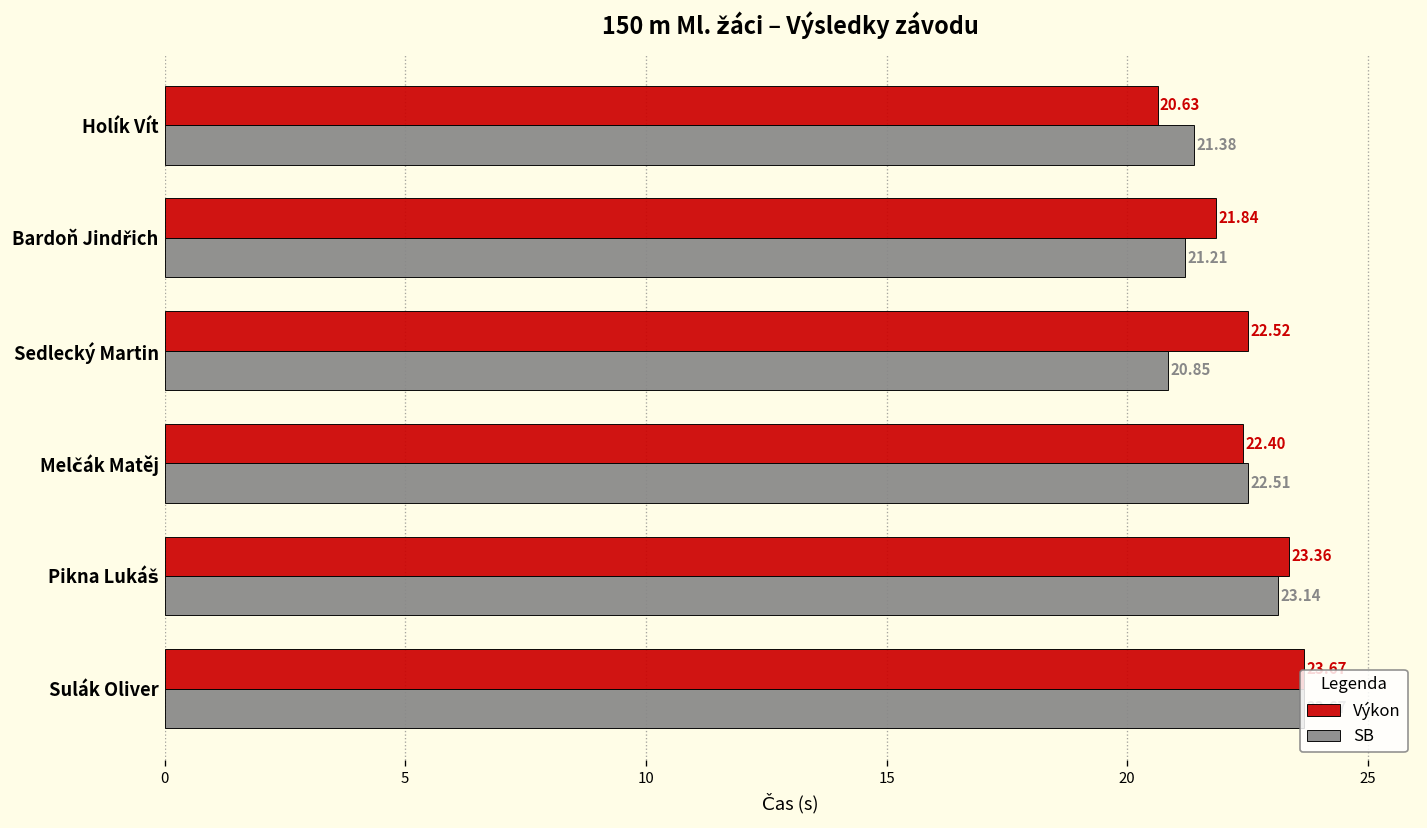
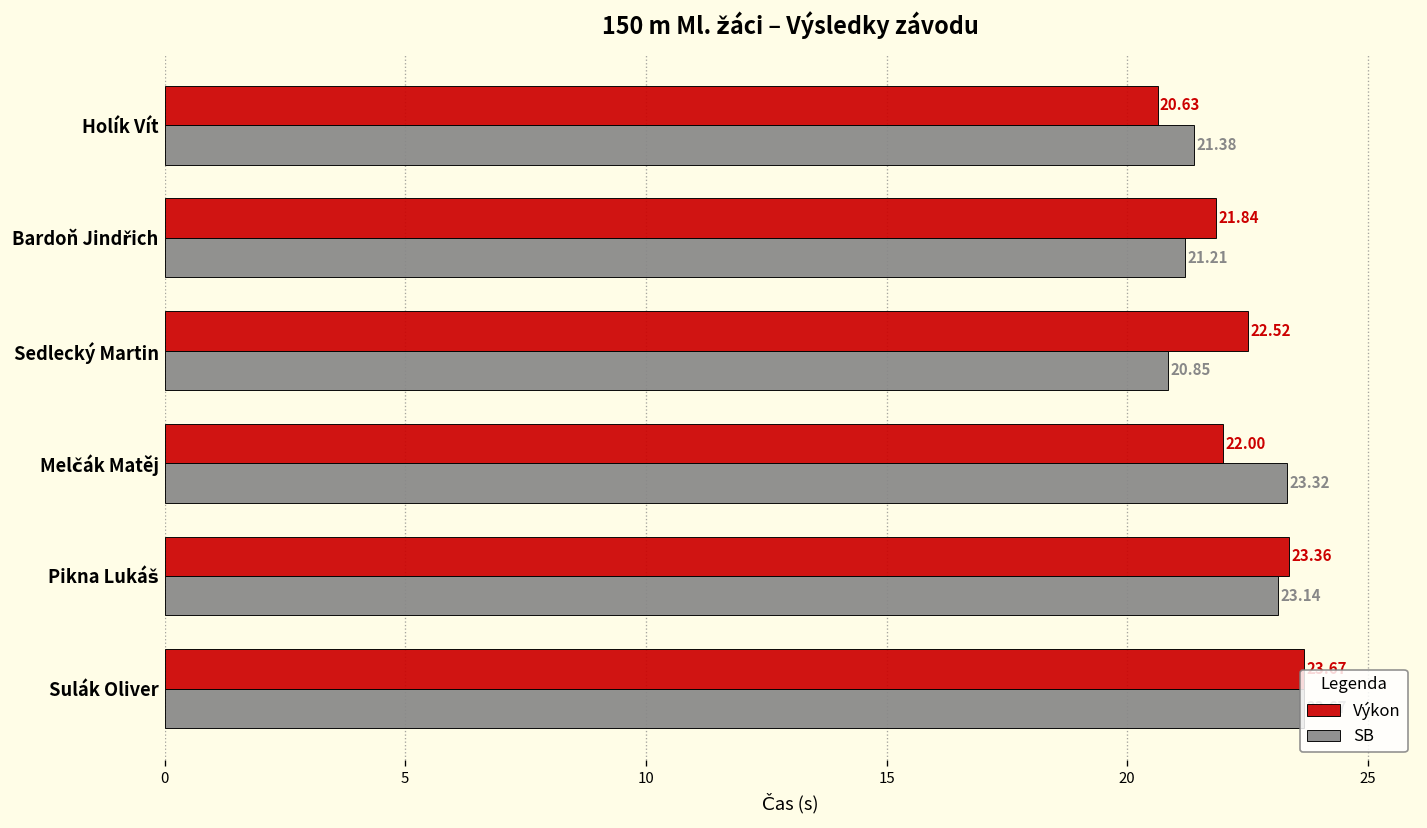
  {
    "Výkon": {
      "Holík Vít": 20.63,
      "Bardoň Jindřich": 21.84,
      "Sedlecký Martin": 22.52,
-     "Melčák Matěj": 22.40,
+     "Melčák Matěj": 22.00,
      "Pikna Lukáš": 23.36
    },
    "SB": {
      "Holík Vít": 21.38,
      "Bardoň Jindřich": 21.21,
      "Sedlecký Martin": 20.85,
-     "Melčák Matěj": 22.51,
+     "Melčák Matěj": 23.32,
      "Pikna Lukáš": 23.14
    }
  }
